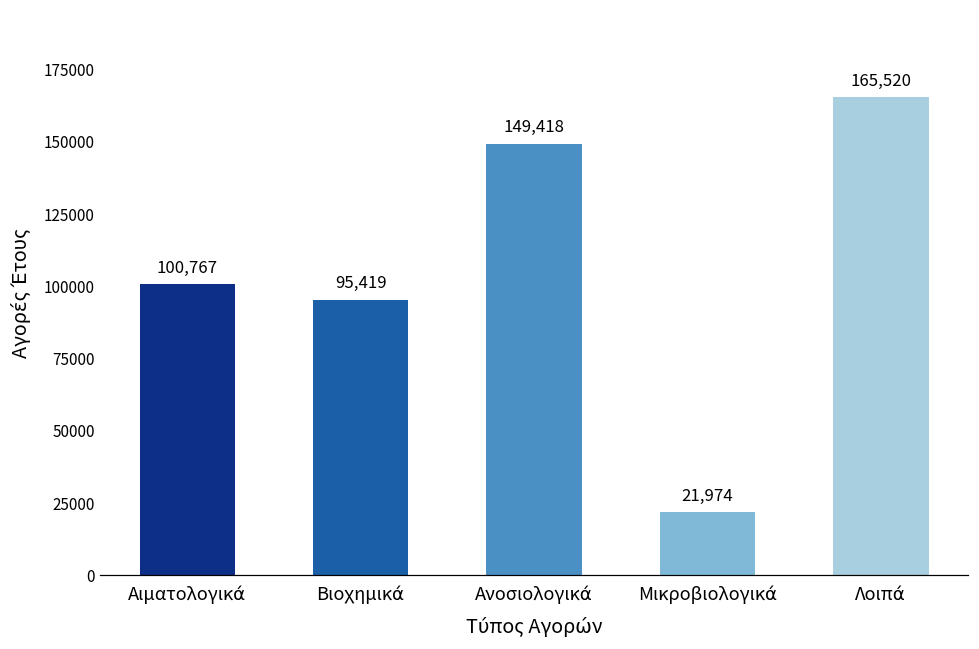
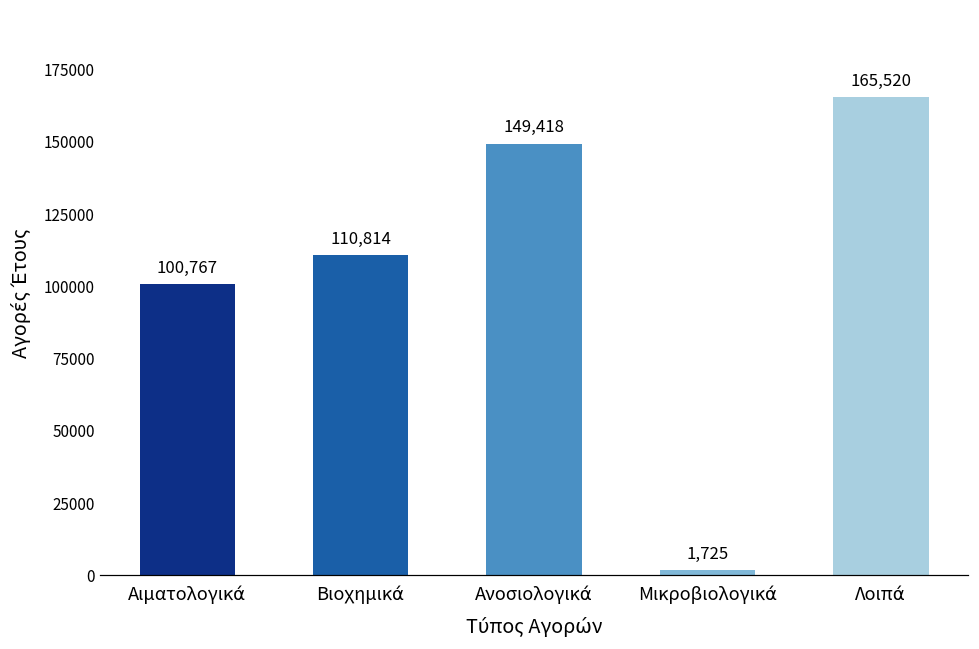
  {
    "Αιματολογικά": "100,767",
-   "Βιοχημικά": "95,419",
+   "Βιοχημικά": "110,814",
    "Ανοσιολογικά": "149,418",
-   "Μικροβιολογικά": "21,974",
+   "Μικροβιολογικά": "1,725",
    "Λοιπά": "165,520"
  }
